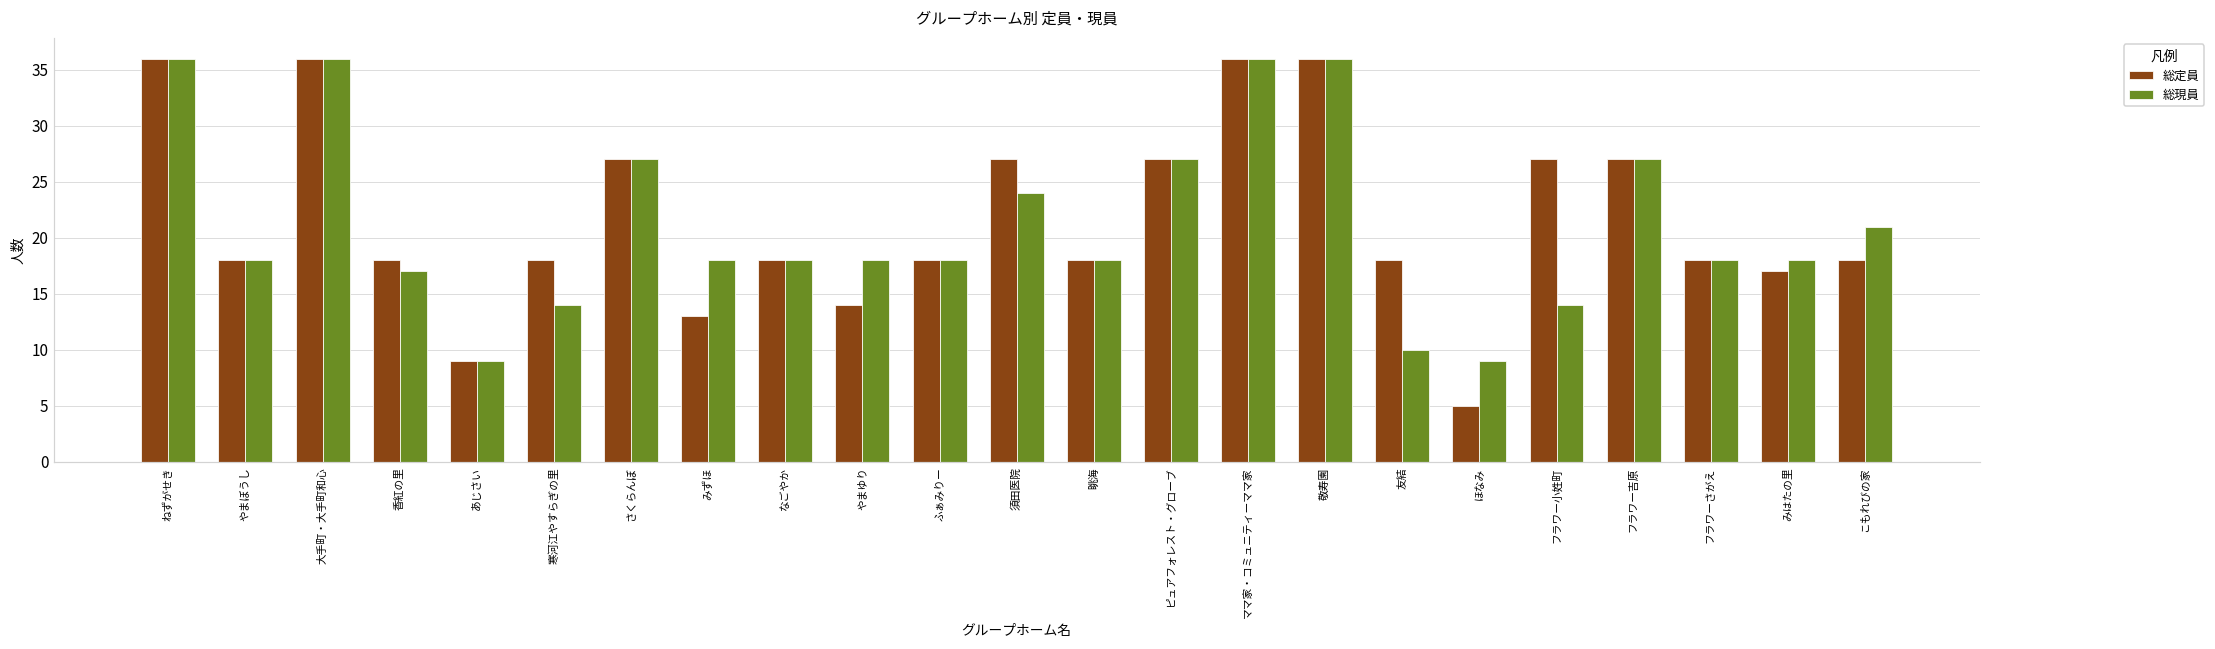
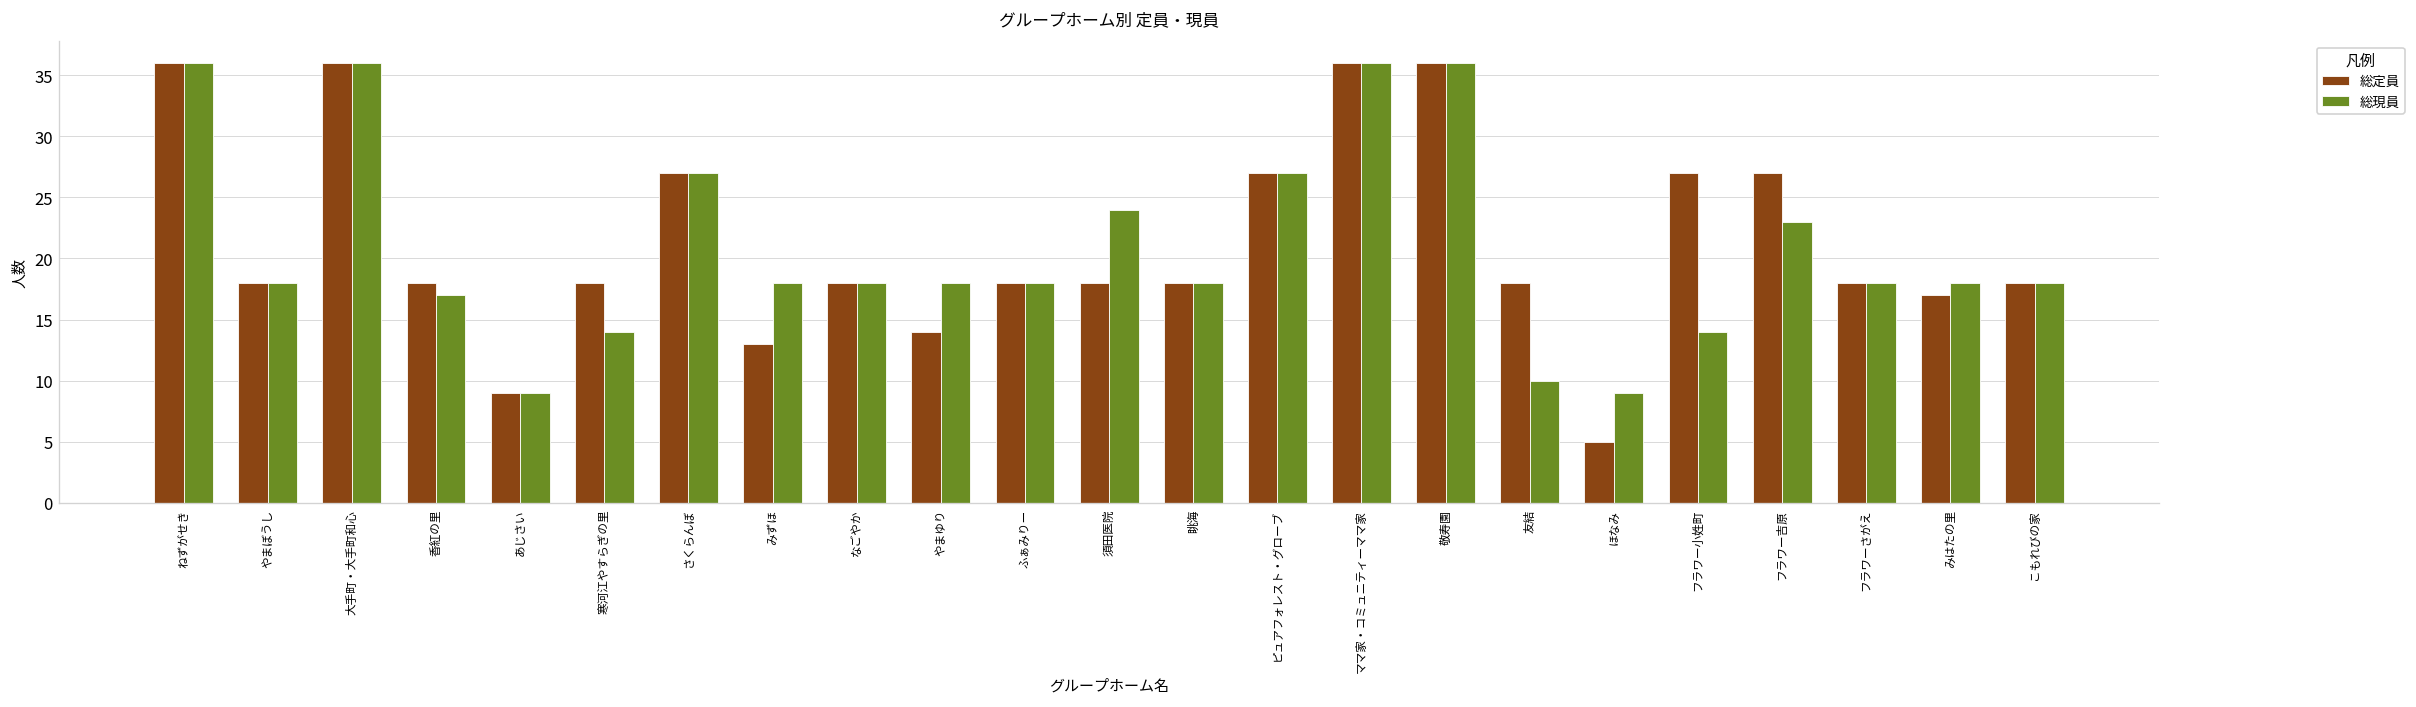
  {
    "総定員": {
      "ねずがせき": 36,
      "やまぼうし": 18,
      "大手町・大手町和心": 36,
      "香紅の里": 18,
      "あじさい": 9,
      "寒河江やすらぎの里": 18,
      "さくらんぼ": 27,
      "みずほ": 13,
      "なごやか": 18,
      "やまゆり": 14,
      "ふぁみりー": 18,
-     "須田医院": 27,
+     "須田医院": 18,
      "眺海": 18,
      "ピュアフォレスト・グローブ": 27,
      "ママ家・コミュニティーママ家": 36,
      "敬寿園": 36,
      "友結": 18,
      "ほなみ": 5,
      "フラワー小姓町": 27,
      "フラワー吉原": 27,
      "フラワーさがえ": 18,
      "みはたの里": 17,
      "こもれびの家": 18
    },
    "総現員": {
      "ねずがせき": 36,
      "やまぼうし": 18,
      "大手町・大手町和心": 36,
      "香紅の里": 17,
      "あじさい": 9,
      "寒河江やすらぎの里": 14,
      "さくらんぼ": 27,
      "みずほ": 18,
      "なごやか": 18,
      "やまゆり": 18,
      "ふぁみりー": 18,
      "須田医院": 24,
      "眺海": 18,
      "ピュアフォレスト・グローブ": 27,
      "ママ家・コミュニティーママ家": 36,
      "敬寿園": 36,
      "友結": 10,
      "ほなみ": 9,
      "フラワー小姓町": 14,
-     "フラワー吉原": 27,
+     "フラワー吉原": 23,
      "フラワーさがえ": 18,
      "みはたの里": 18,
-     "こもれびの家": 21
+     "こもれびの家": 18
    }
  }
